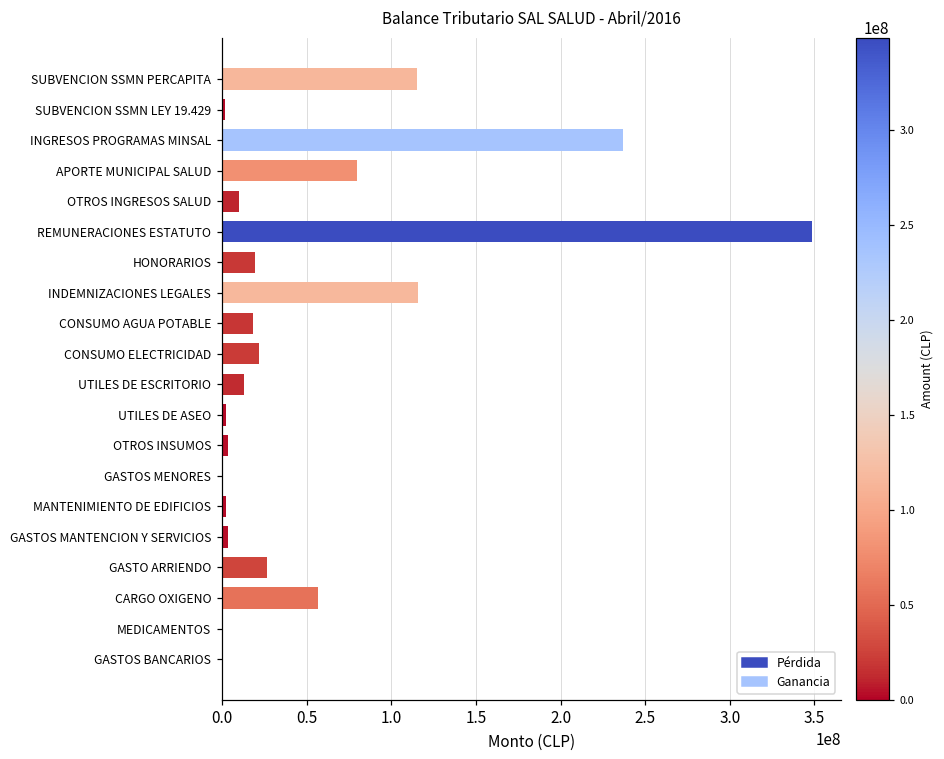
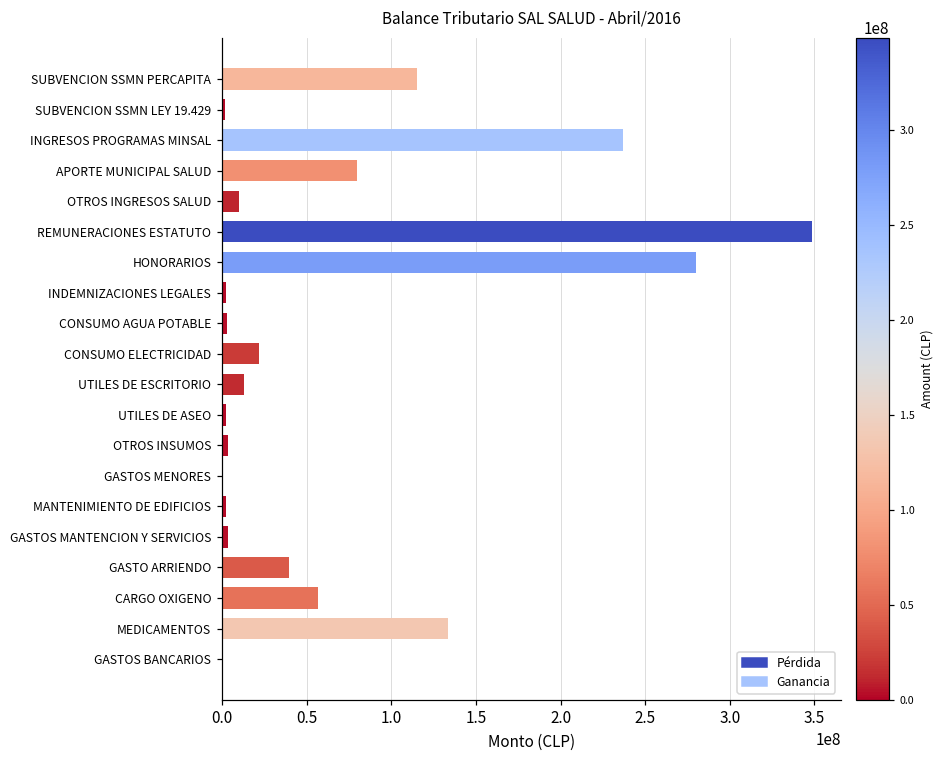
  {
    "SUBVENCION SSMN PERCAPITA": 115000000,
    "SUBVENCION SSMN LEY 19.429": 2000000,
    "INGRESOS PROGRAMAS MINSAL": 237000000,
    "APORTE MUNICIPAL SALUD": 80000000,
    "OTROS INGRESOS SALUD": 10000000,
    "REMUNERACIONES ESTATUTO": 348000000,
-   "HONORARIOS": 20000000,
-   "INDEMNIZACIONES LEGALES": 116000000,
-   "CONSUMO AGUA POTABLE": 18000000,
+   "HONORARIOS": 280000000,
+   "INDEMNIZACIONES LEGALES": 3000000,
+   "CONSUMO AGUA POTABLE": 3000000,
    "CONSUMO ELECTRICIDAD": 22000000,
    "UTILES DE ESCRITORIO": 13000000,
    "UTILES DE ASEO": 3000000,
    "OTROS INSUMOS": 4000000,
    "MANTENIMIENTO DE EDIFICIOS": 3000000,
    "GASTOS MANTENCION Y SERVICIOS": 4000000,
-   "GASTO ARRIENDO": 27000000,
+   "GASTO ARRIENDO": 40000000,
    "CARGO OXIGENO": 57000000,
-   "MEDICAMENTOS": 1000000
+   "MEDICAMENTOS": 134000000
  }
